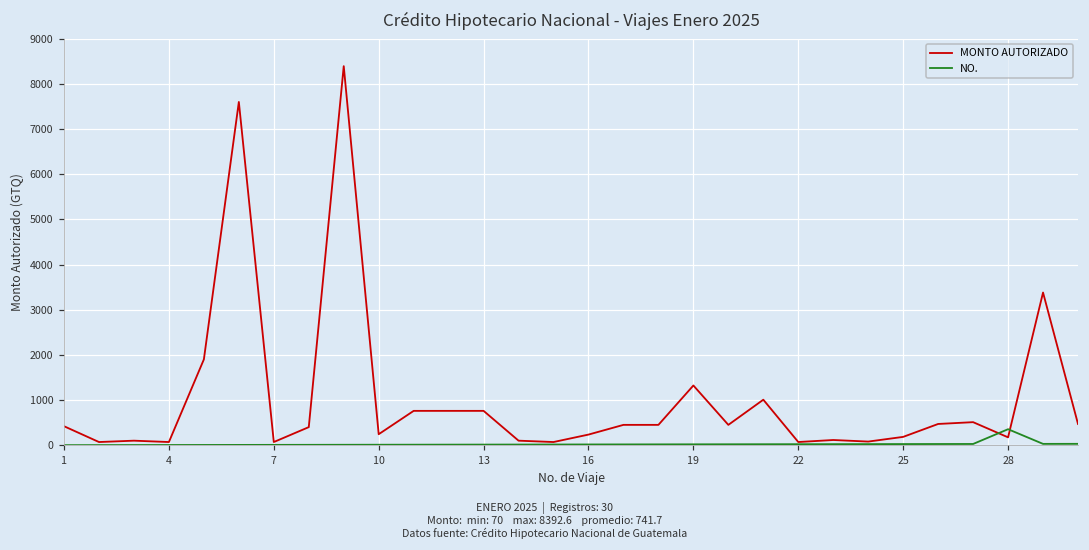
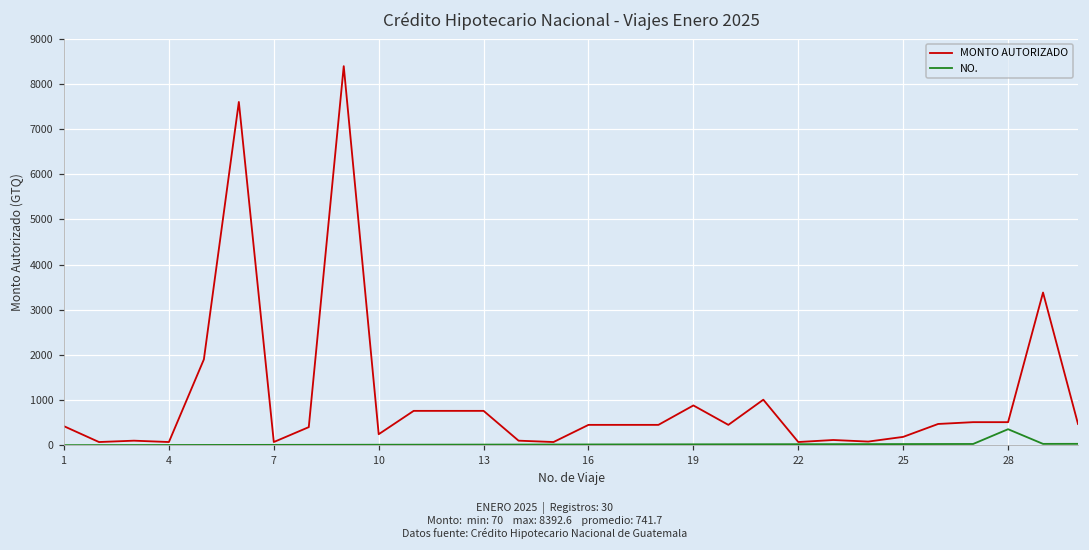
  {
    "MONTO AUTORIZADO": {
      "1": 400,
      "4": 100,
      "7": 100,
      "10": 200,
      "13": 800,
-     "16": 200,
-     "19": 1300,
+     "16": 500,
+     "19": 900,
      "25": 200,
-     "28": 200
+     "28": 500
    },
    "NO.": {
      "1": 0,
      "4": 0,
      "7": 0,
      "10": 0,
      "13": 0,
      "16": 0,
      "19": 0,
      "25": 0,
      "28": 400
    }
  }
